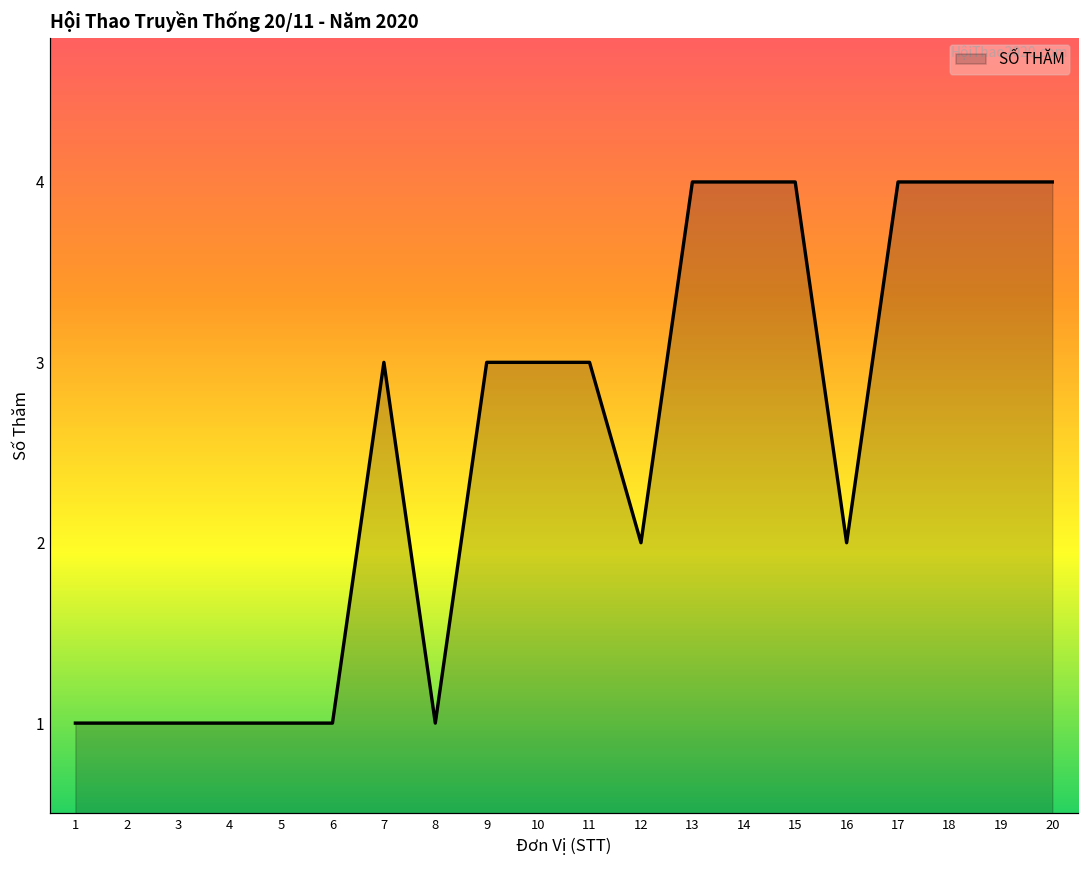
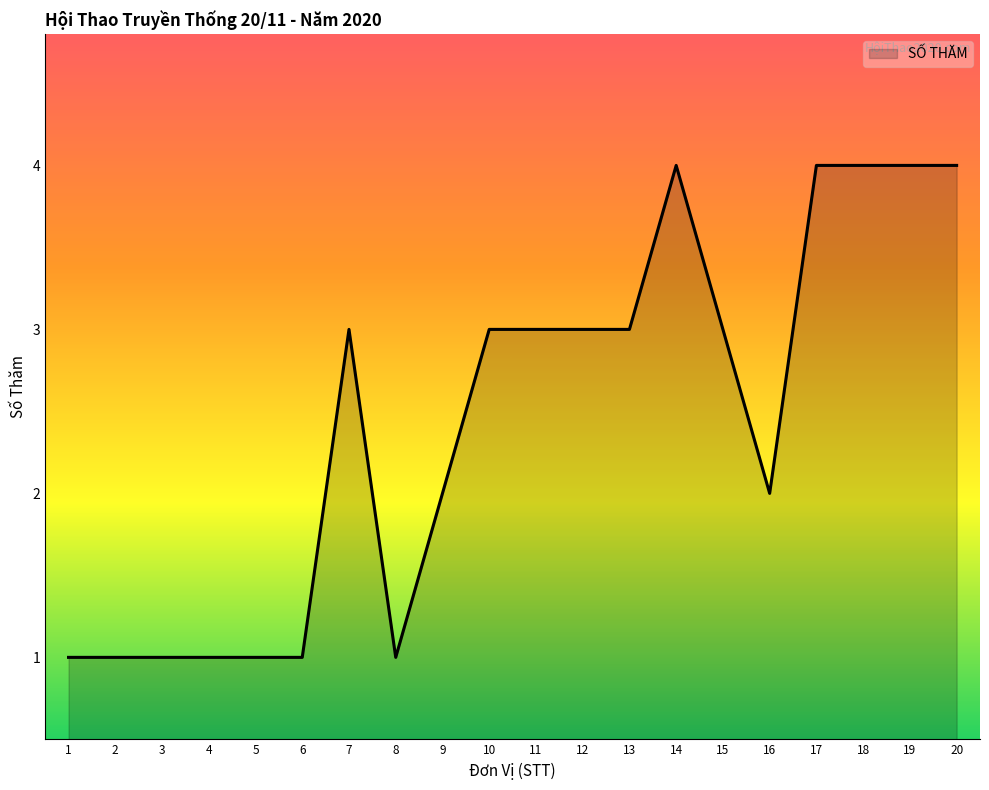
  {
    "1": 1,
    "2": 1,
    "3": 1,
    "4": 1,
    "5": 1,
    "6": 1,
    "7": 3,
    "8": 1,
-   "9": 3,
+   "9": 2,
    "10": 3,
    "11": 3,
-   "12": 2,
-   "13": 4,
+   "12": 3,
+   "13": 3,
    "14": 4,
-   "15": 4,
+   "15": 3,
    "16": 2,
    "17": 4,
    "18": 4,
    "19": 4,
    "20": 4
  }
